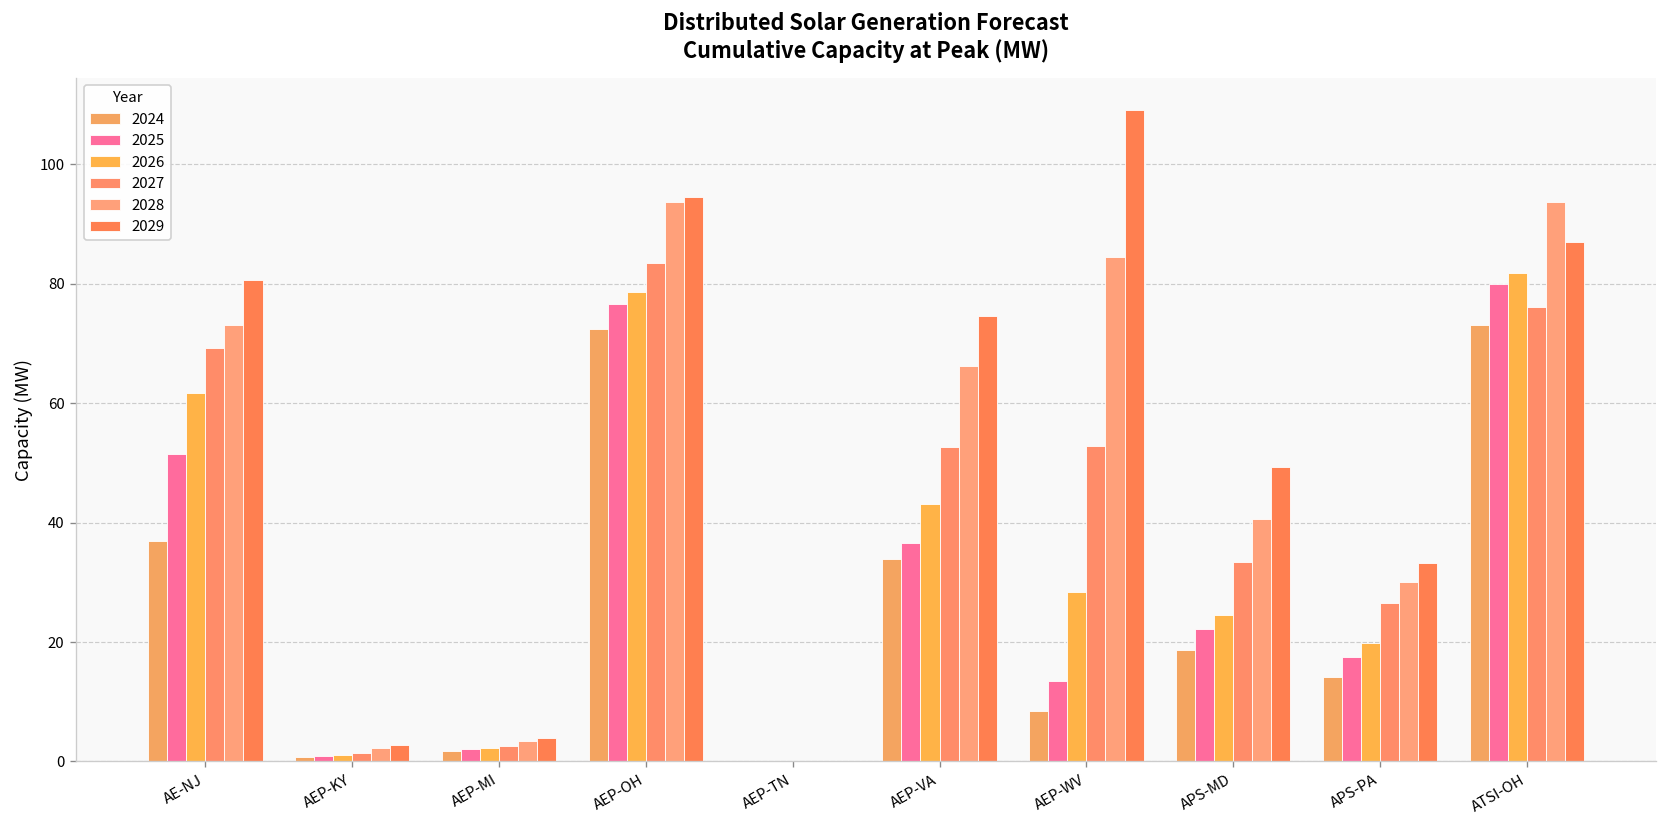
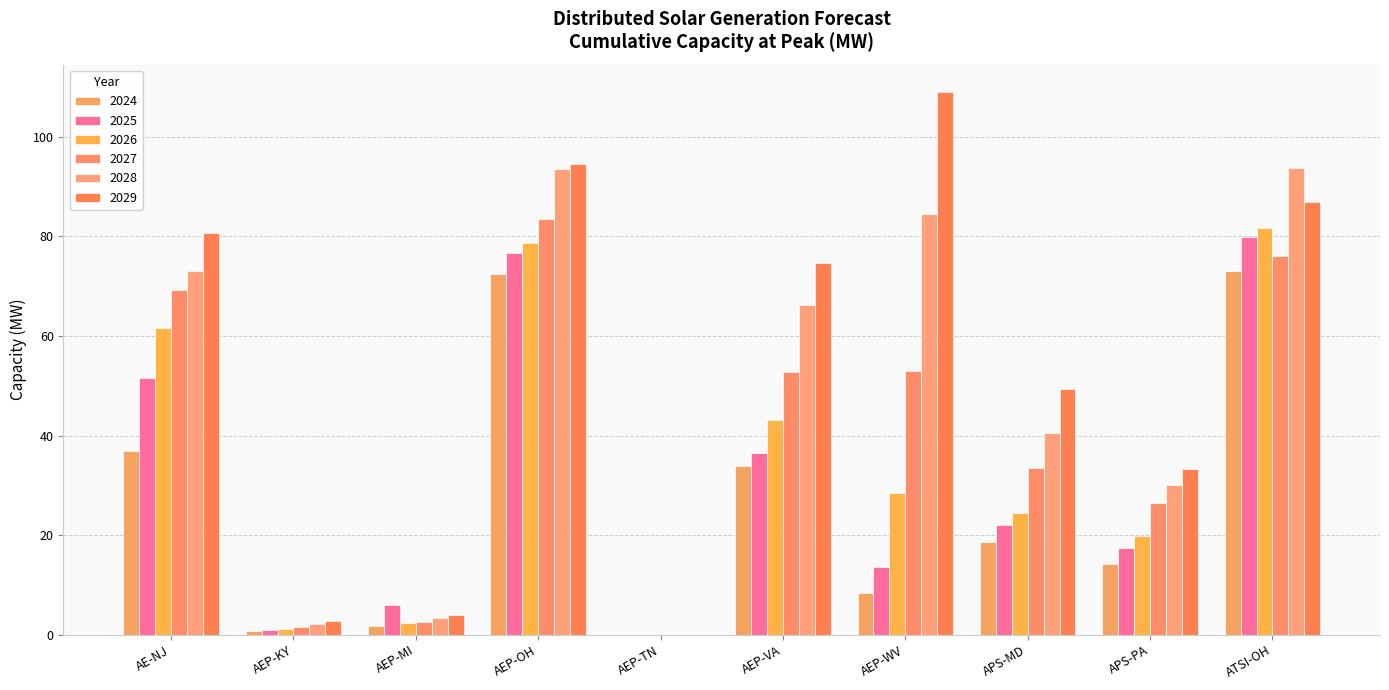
  {
    "2025": {
      "AE-NJ": 52,
      "AEP-KY": 1,
-     "AEP-MI": 2,
+     "AEP-MI": 6,
      "AEP-OH": 77,
      "AEP-TN": 0,
      "AEP-VA": 37,
      "AEP-WV": 14,
      "APS-MD": 22,
      "APS-PA": 17,
      "ATSI-OH": 80
    }
  }
